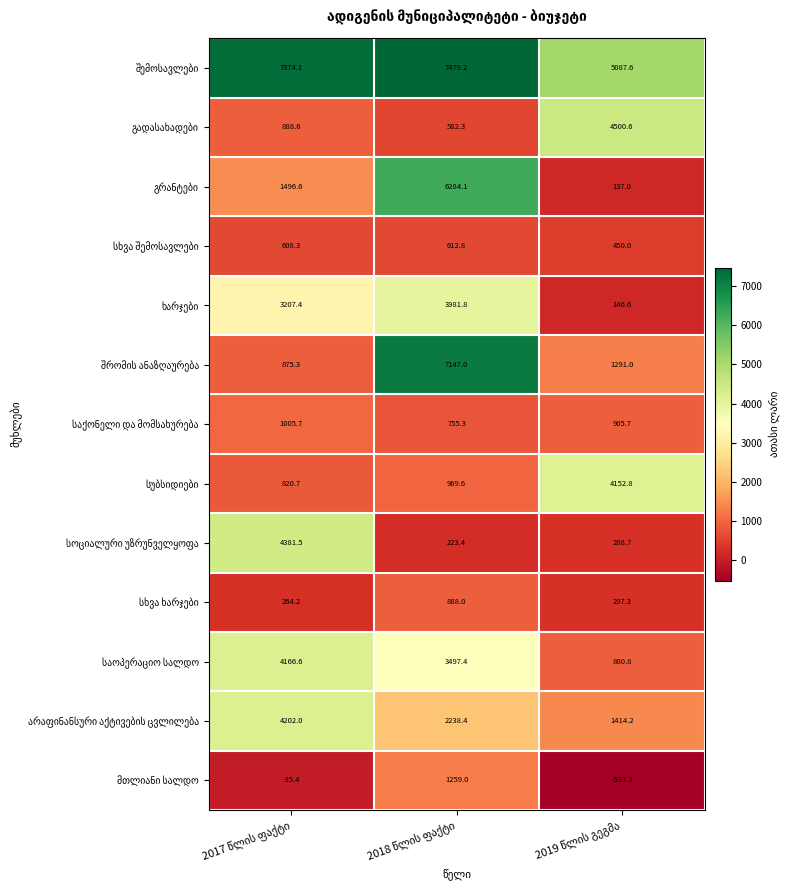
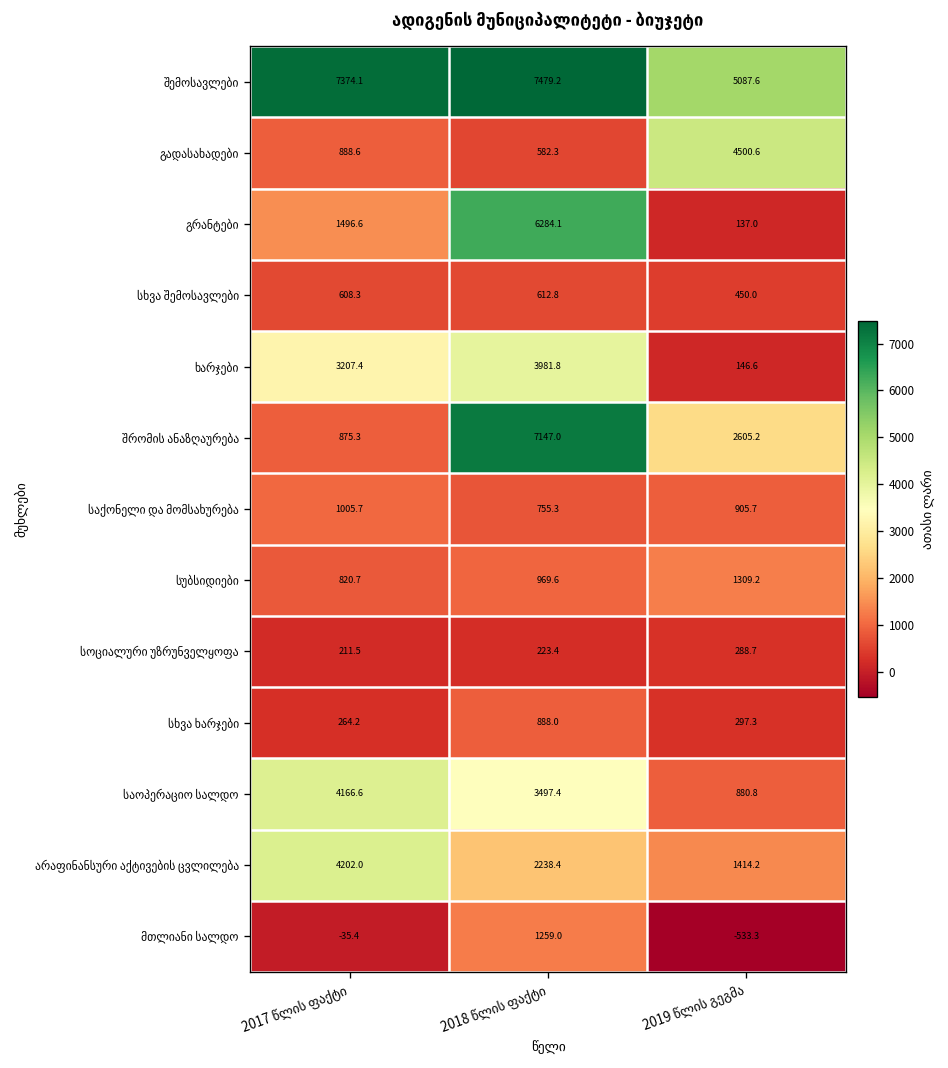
  {
    "შემოსავლები": {
      "2017 წლის ფაქტი": 7374.1,
      "2018 წლის ფაქტი": 7479.2,
      "2019 წლის გეგმა": 5087.6
    },
    "გადასახადები": {
      "2017 წლის ფაქტი": 888.6,
      "2018 წლის ფაქტი": 582.3,
      "2019 წლის გეგმა": 4500.6
    },
    "გრანტები": {
      "2017 წლის ფაქტი": 1496.6,
      "2018 წლის ფაქტი": 6284.1,
      "2019 წლის გეგმა": 137.0
    },
    "სხვა შემოსავლები": {
      "2017 წლის ფაქტი": 608.3,
      "2018 წლის ფაქტი": 612.8,
      "2019 წლის გეგმა": 450.0
    },
    "ხარჯები": {
      "2017 წლის ფაქტი": 3207.4,
      "2018 წლის ფაქტი": 3981.8,
      "2019 წლის გეგმა": 146.6
    },
    "შრომის ანაზღაურება": {
      "2017 წლის ფაქტი": 875.3,
      "2018 წლის ფაქტი": 7147.0,
-     "2019 წლის გეგმა": 1291.0
+     "2019 წლის გეგმა": 2605.2
    },
    "საქონელი და მომსახურება": {
      "2017 წლის ფაქტი": 1005.7,
      "2018 წლის ფაქტი": 755.3,
      "2019 წლის გეგმა": 905.7
    },
    "სუბსიდიები": {
      "2017 წლის ფაქტი": 820.7,
      "2018 წლის ფაქტი": 969.6,
-     "2019 წლის გეგმა": 4152.8
+     "2019 წლის გეგმა": 1309.2
    },
    "სოციალური უზრუნველყოფა": {
-     "2017 წლის ფაქტი": 4381.5,
+     "2017 წლის ფაქტი": 211.5,
      "2018 წლის ფაქტი": 223.4,
      "2019 წლის გეგმა": 288.7
    },
    "სხვა ხარჯები": {
      "2017 წლის ფაქტი": 264.2,
      "2018 წლის ფაქტი": 888.0,
      "2019 წლის გეგმა": 297.3
    },
    "საოპერაციო სალდო": {
      "2017 წლის ფაქტი": 4166.6,
      "2018 წლის ფაქტი": 3497.4,
      "2019 წლის გეგმა": 880.8
    },
    "არაფინანსური აქტივების ცვლილება": {
      "2017 წლის ფაქტი": 4202.0,
      "2018 წლის ფაქტი": 2238.4,
      "2019 წლის გეგმა": 1414.2
    },
    "მთლიანი სალდო": {
      "2017 წლის ფაქტი": -35.4,
      "2018 წლის ფაქტი": 1259.0,
      "2019 წლის გეგმა": -533.3
    }
  }
